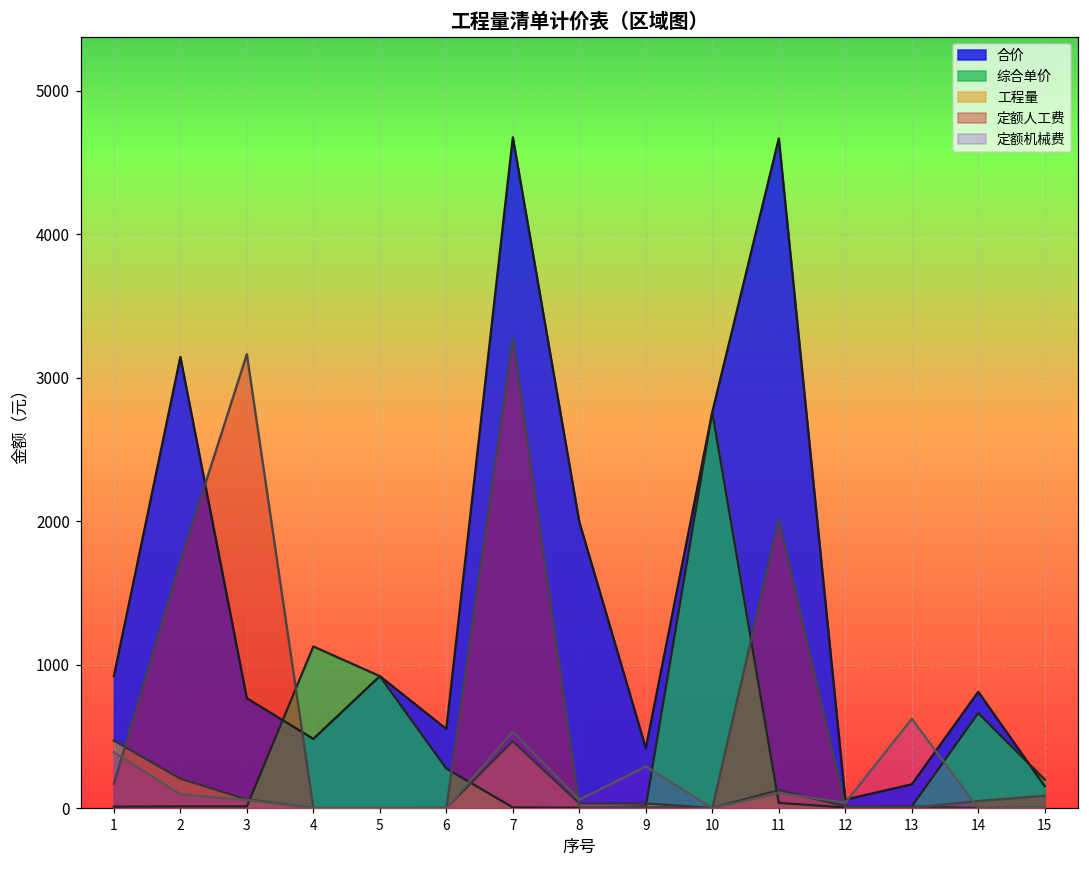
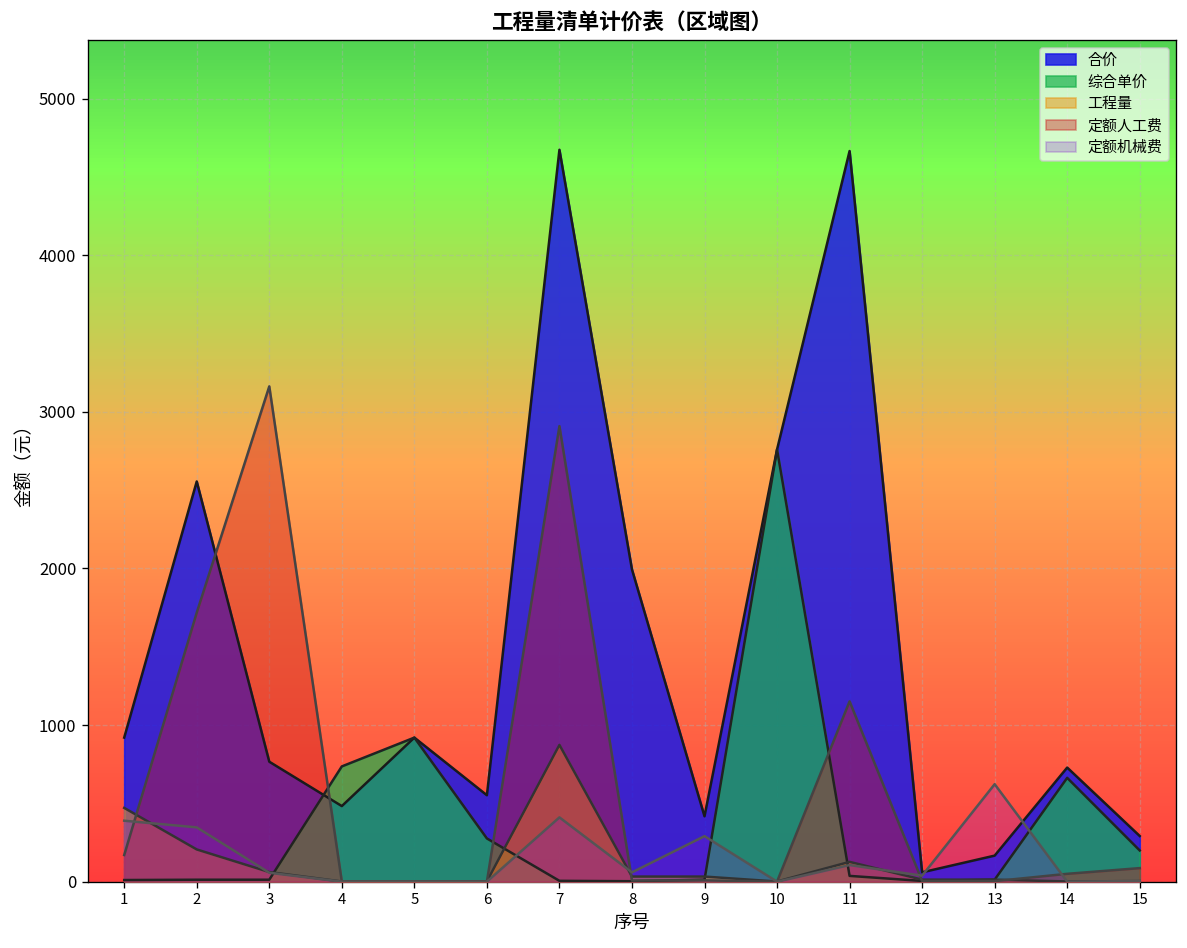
  {
    "合价": {
      "1": 920,
-     "2": 3140,
+     "2": 2560,
      "3": 770,
      "4": 480,
      "6": 550,
      "7": 4670,
      "8": 1990,
      "9": 420,
      "11": 4670,
      "12": 60,
      "13": 170,
-     "14": 810,
-     "15": 150
+     "14": 730,
+     "15": 290
    },
    "综合单价": {
      "1": 10,
      "2": 10,
      "3": 10,
-     "4": 1130,
+     "4": 740,
      "6": 280,
      "7": 10,
      "11": 40,
      "14": 660,
      "15": 200
    },
    "工程量": {
      "1": 470,
      "2": 210,
-     "7": 470,
+     "7": 870,
      "8": 30,
      "11": 130
    },
    "定额人工费": {
      "1": 170,
      "2": 1720,
      "3": 3160,
-     "7": 3270,
-     "11": 2010,
+     "7": 2910,
+     "11": 1150,
      "14": 50,
      "15": 90
    },
    "定额机械费": {
      "1": 390,
-     "2": 100,
-     "7": 530,
+     "2": 350,
+     "7": 410,
      "8": 60,
      "9": 290,
      "11": 110,
      "12": 40,
      "13": 620
    }
  }
